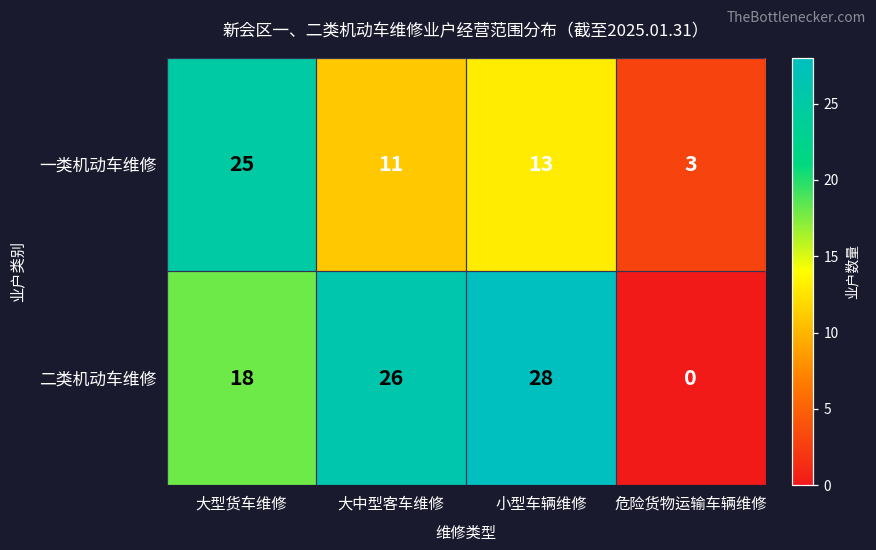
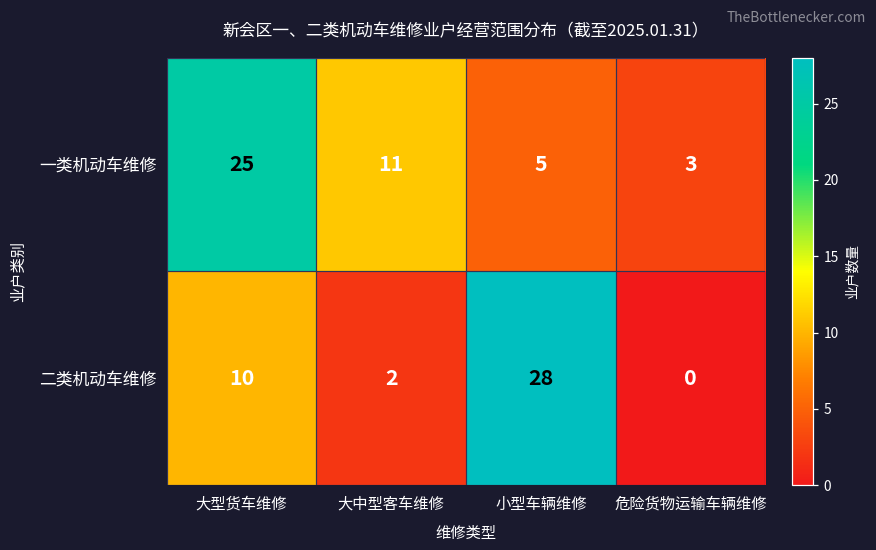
  {
    "一类机动车维修": {
      "大型货车维修": 25,
      "大中型客车维修": 11,
-     "小型车辆维修": 13,
+     "小型车辆维修": 5,
      "危险货物运输车辆维修": 3
    },
    "二类机动车维修": {
-     "大型货车维修": 18,
-     "大中型客车维修": 26,
+     "大型货车维修": 10,
+     "大中型客车维修": 2,
      "小型车辆维修": 28,
      "危险货物运输车辆维修": 0
    }
  }
